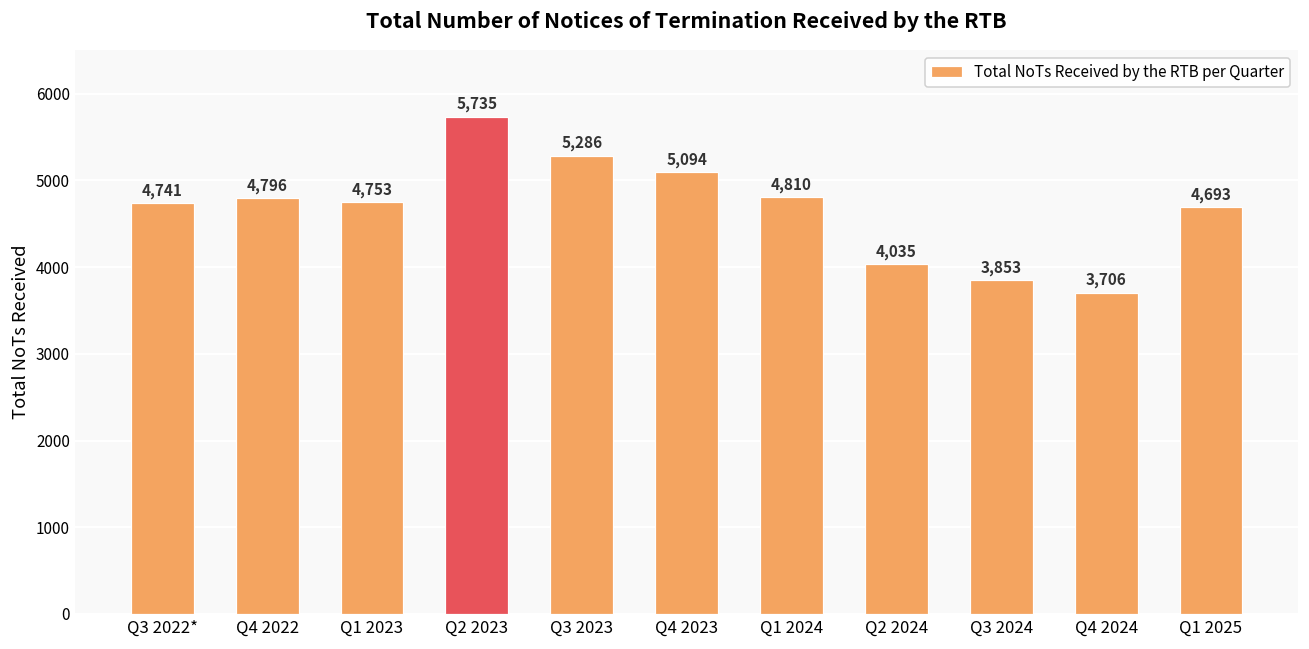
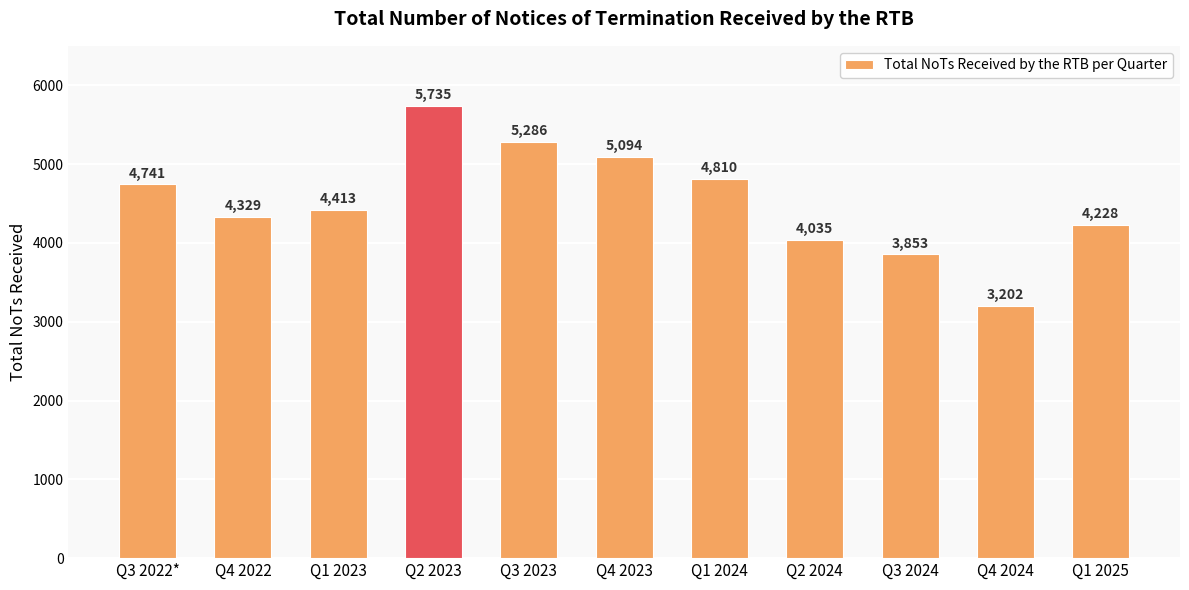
  {
    "Q3 2022*": "4,741",
-   "Q4 2022": "4,796",
-   "Q1 2023": "4,753",
+   "Q4 2022": "4,329",
+   "Q1 2023": "4,413",
    "Q2 2023": "5,735",
    "Q3 2023": "5,286",
    "Q4 2023": "5,094",
    "Q1 2024": "4,810",
    "Q2 2024": "4,035",
    "Q3 2024": "3,853",
-   "Q4 2024": "3,706",
-   "Q1 2025": "4,693"
+   "Q4 2024": "3,202",
+   "Q1 2025": "4,228"
  }
